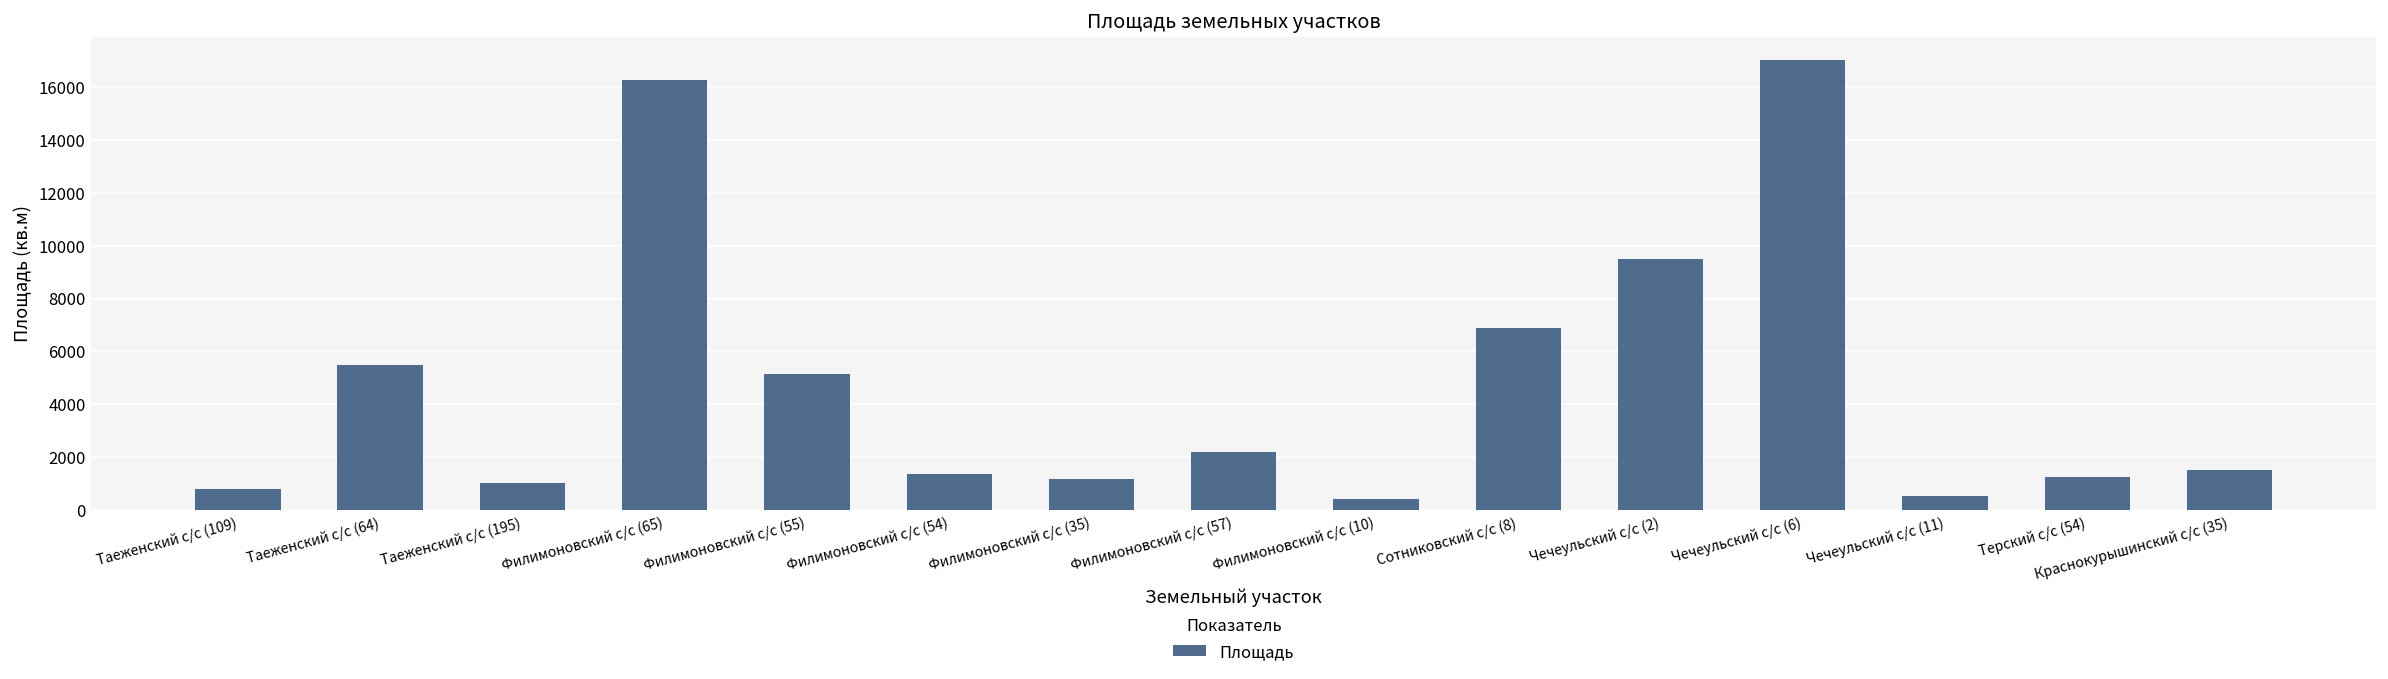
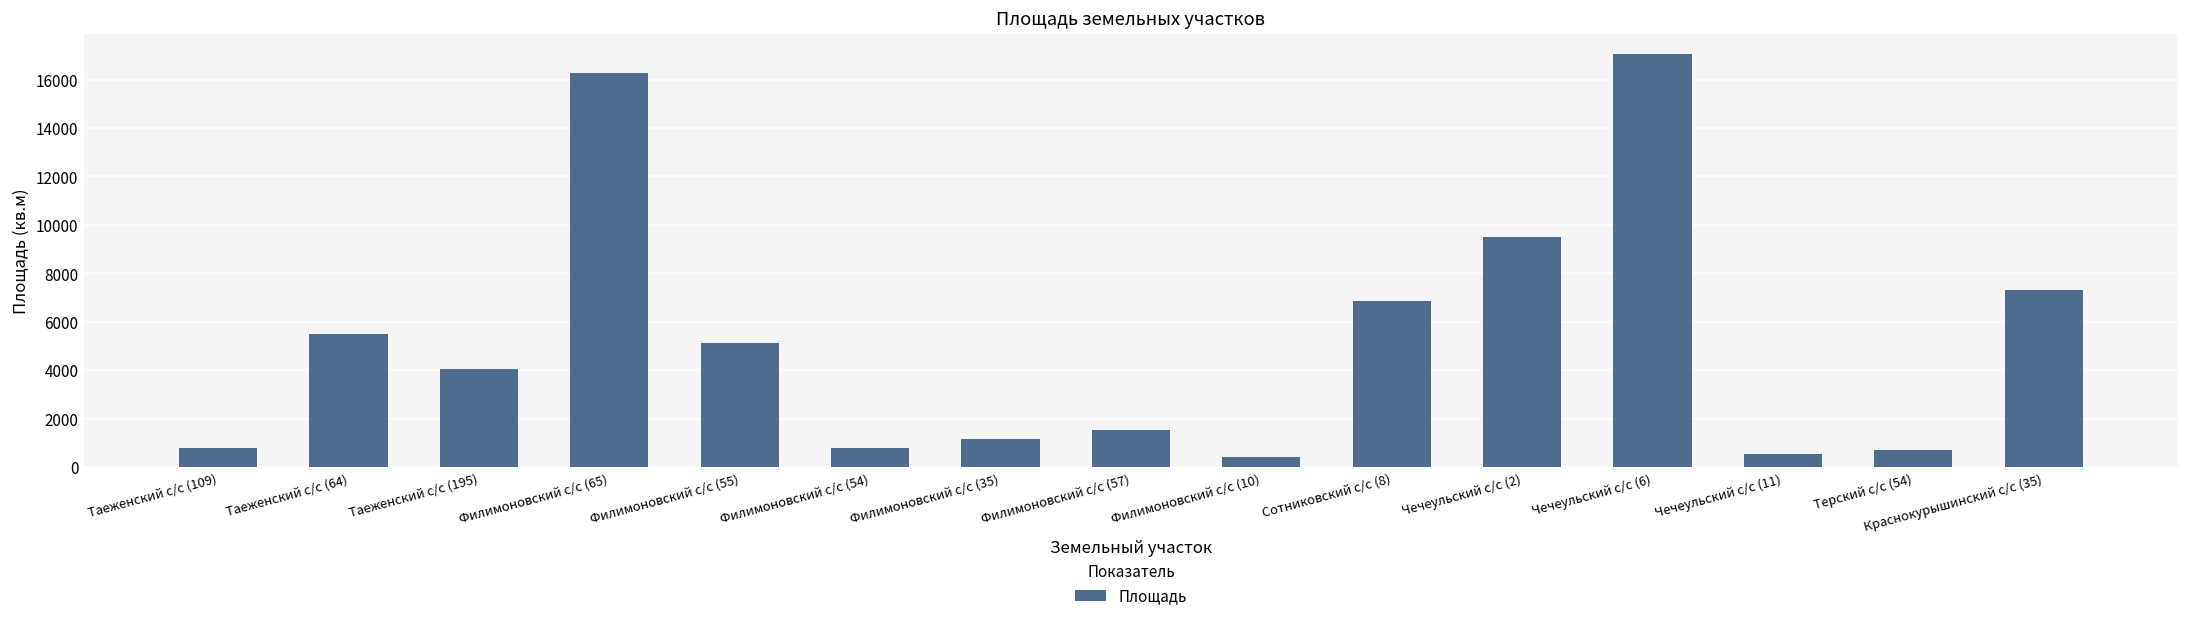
  {
    "Таеженский с/с (109)": 800,
    "Таеженский с/с (64)": 5500,
-   "Таеженский с/с (195)": 1000,
+   "Таеженский с/с (195)": 4100,
    "Филимоновский с/с (65)": 16300,
    "Филимоновский с/с (55)": 5100,
-   "Филимоновский с/с (54)": 1300,
+   "Филимоновский с/с (54)": 800,
    "Филимоновский с/с (35)": 1200,
-   "Филимоновский с/с (57)": 2200,
+   "Филимоновский с/с (57)": 1500,
    "Филимоновский с/с (10)": 400,
    "Сотниковский с/с (8)": 6900,
    "Чечеульский с/с (2)": 9500,
    "Чечеульский с/с (6)": 17000,
    "Чечеульский с/с (11)": 500,
-   "Терский с/с (54)": 1200,
-   "Краснокурышинский с/с (35)": 1500
+   "Терский с/с (54)": 700,
+   "Краснокурышинский с/с (35)": 7300
  }
